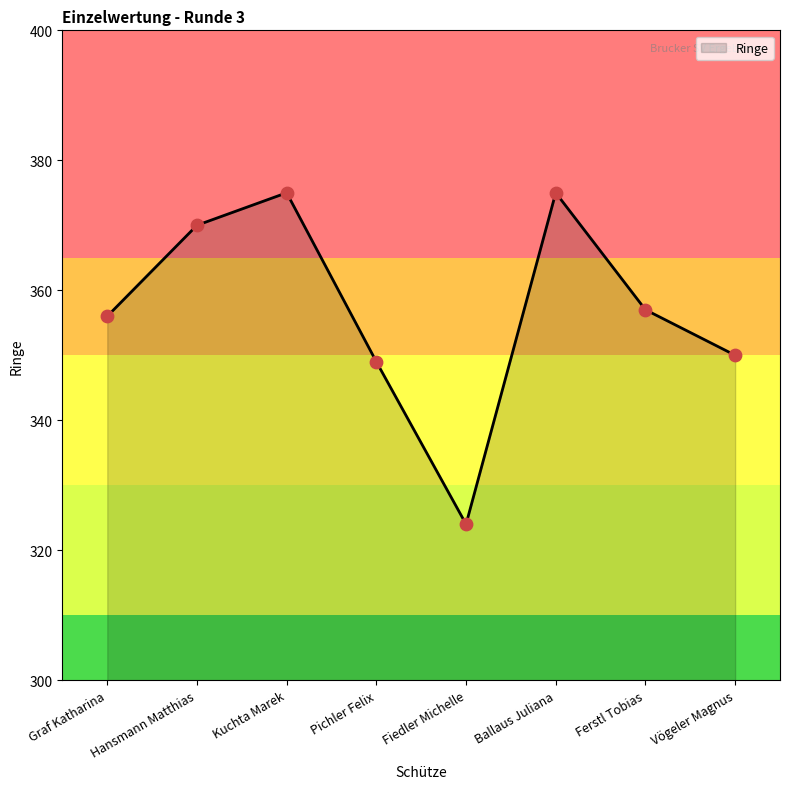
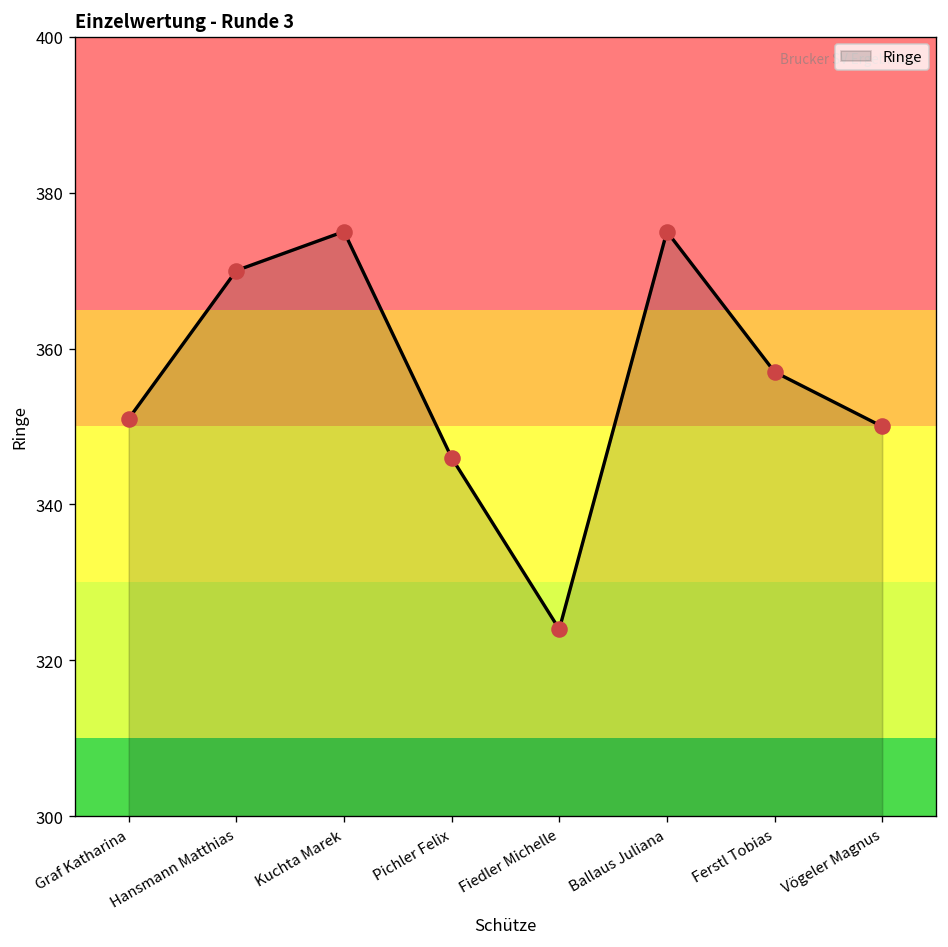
  {
-   "Graf Katharina": 356,
+   "Graf Katharina": 351,
    "Hansmann Matthias": 370,
    "Kuchta Marek": 375,
-   "Pichler Felix": 349,
+   "Pichler Felix": 346,
    "Fiedler Michelle": 324,
    "Ballaus Juliana": 375,
    "Ferstl Tobias": 357,
    "Vögeler Magnus": 350
  }
